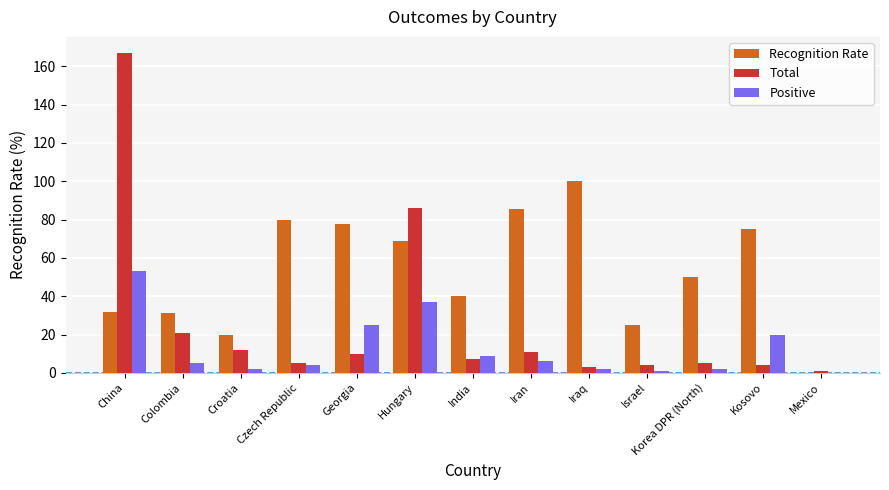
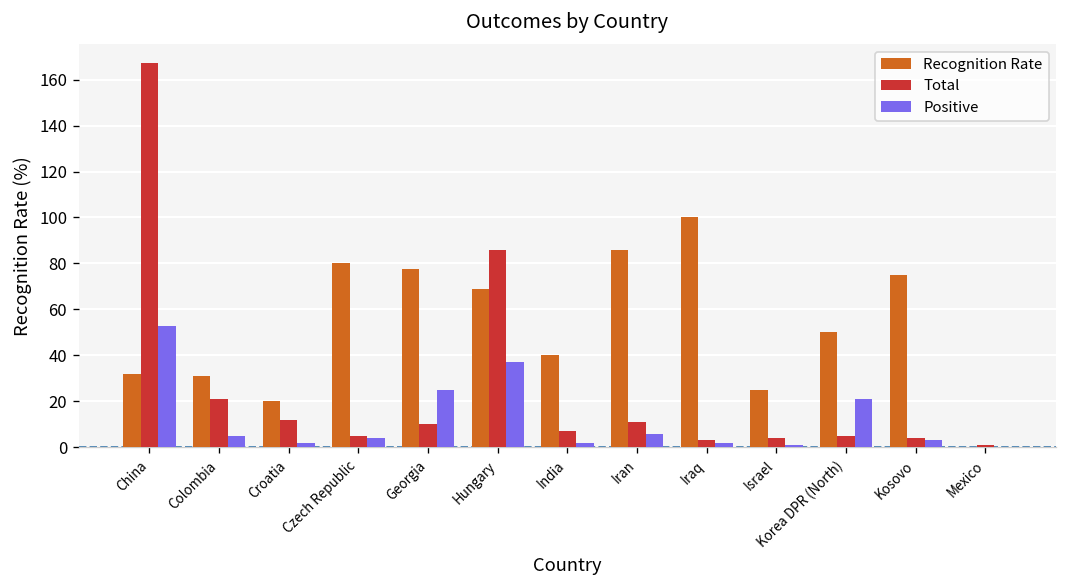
  {
    "Positive": {
      "China": 53,
      "Colombia": 5,
      "Croatia": 2,
      "Czech Republic": 4,
      "Georgia": 25,
      "Hungary": 37,
-     "India": 9,
+     "India": 2,
      "Iran": 6,
      "Iraq": 2,
-     "Korea DPR (North)": 2,
-     "Kosovo": 20,
+     "Korea DPR (North)": 21,
+     "Kosovo": 3,
      "Mexico": 0
    }
  }
